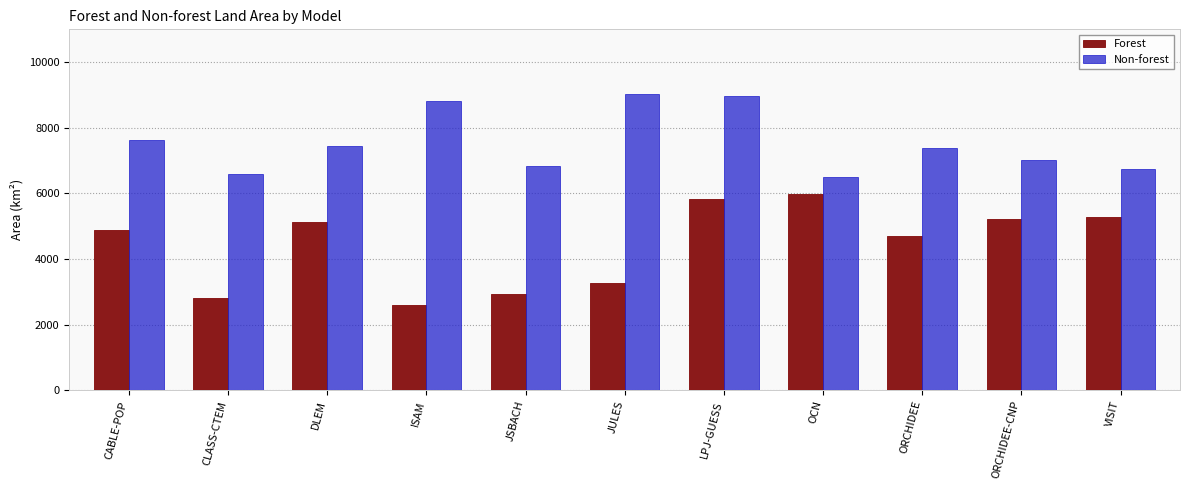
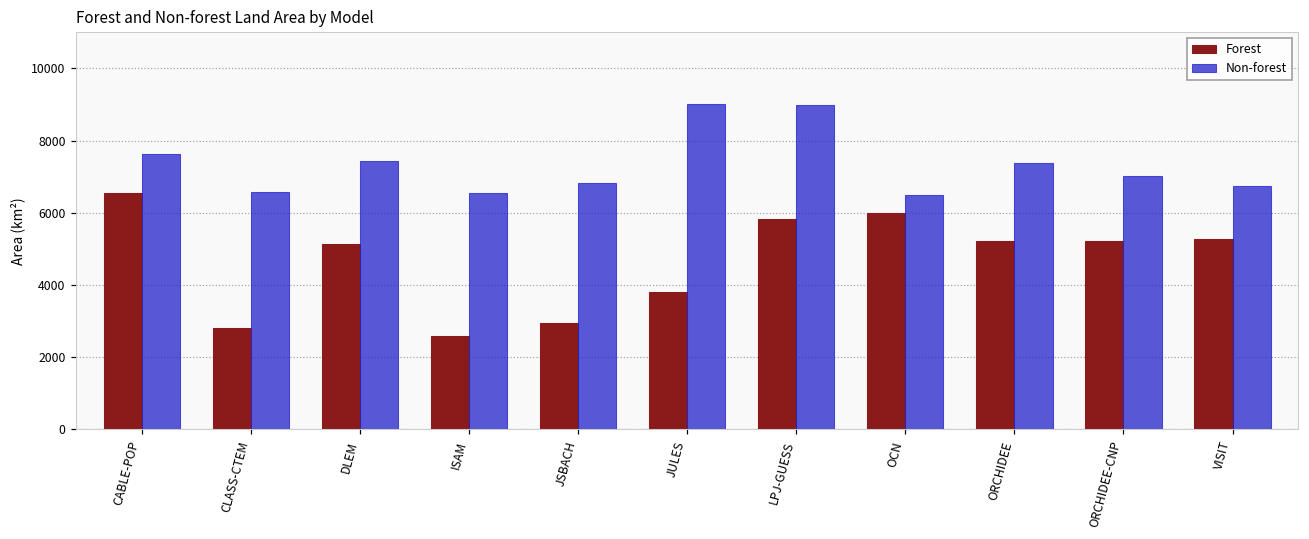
  {
    "Forest": {
-     "CABLE-POP": 4900,
+     "CABLE-POP": 6600,
      "CLASS-CTEM": 2800,
      "DLEM": 5100,
      "ISAM": 2600,
      "JSBACH": 2900,
-     "JULES": 3300,
+     "JULES": 3800,
      "LPJ-GUESS": 5800,
      "OCN": 6000,
-     "ORCHIDEE": 4700,
+     "ORCHIDEE": 5200,
      "ORCHIDEE-CNP": 5200,
      "VISIT": 5300
    },
    "Non-forest": {
      "CABLE-POP": 7600,
      "CLASS-CTEM": 6600,
      "DLEM": 7400,
-     "ISAM": 8800,
+     "ISAM": 6500,
      "JSBACH": 6800,
      "JULES": 9000,
      "LPJ-GUESS": 9000,
      "OCN": 6500,
      "ORCHIDEE": 7400,
      "ORCHIDEE-CNP": 7000,
      "VISIT": 6800
    }
  }
